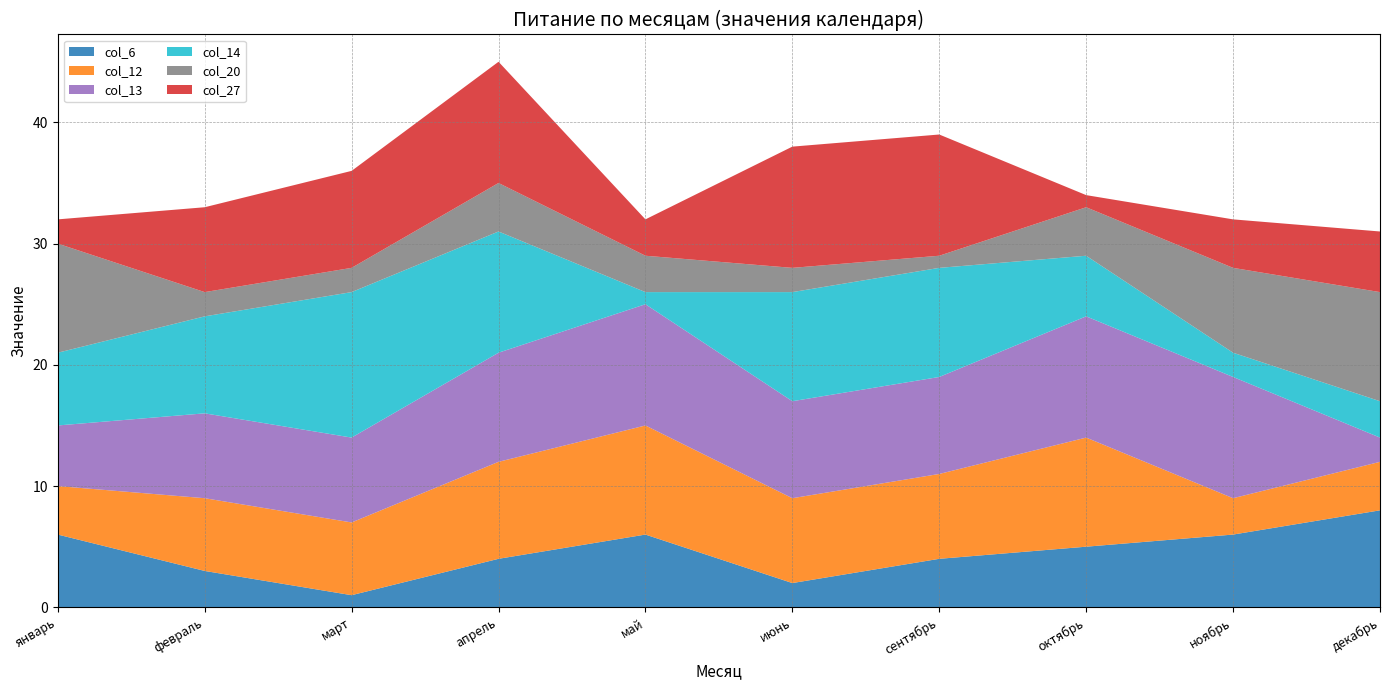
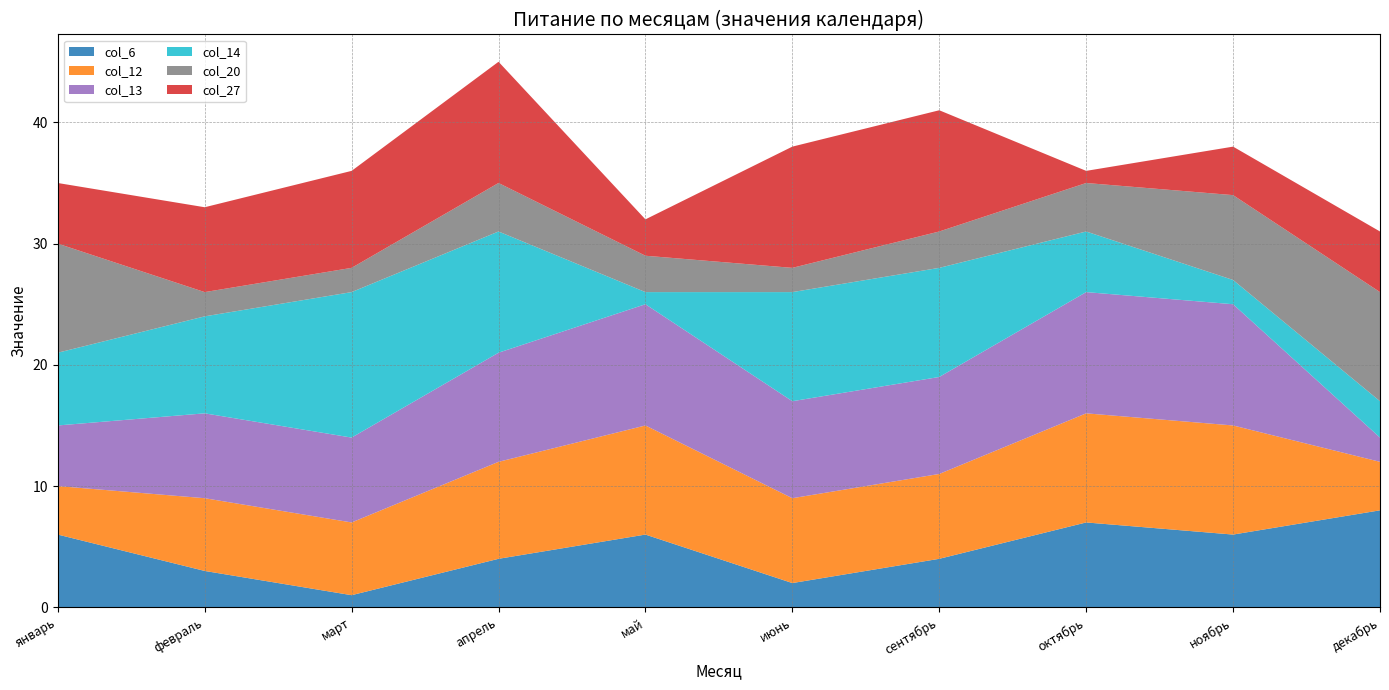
  {
    "col_6": {
      "январь": 6,
      "февраль": 3,
      "март": 1,
      "апрель": 4,
      "май": 6,
      "июнь": 2,
      "сентябрь": 4,
-     "октябрь": 5,
+     "октябрь": 7,
      "ноябрь": 6,
      "декабрь": 8
    },
    "col_12": {
      "январь": 4,
      "февраль": 6,
      "март": 6,
      "апрель": 8,
      "май": 9,
      "июнь": 7,
      "сентябрь": 7,
      "октябрь": 9,
-     "ноябрь": 3,
+     "ноябрь": 9,
      "декабрь": 4
    },
    "col_13": {
      "январь": 5,
      "февраль": 7,
      "март": 7,
      "апрель": 9,
      "май": 10,
      "июнь": 8,
      "сентябрь": 8,
      "октябрь": 10,
      "ноябрь": 10,
      "декабрь": 2
    },
    "col_14": {
      "январь": 6,
      "февраль": 8,
      "март": 12,
      "апрель": 10,
      "май": 1,
      "июнь": 9,
      "сентябрь": 9,
      "октябрь": 5,
      "ноябрь": 2,
      "декабрь": 3
    },
    "col_20": {
      "январь": 9,
      "февраль": 2,
      "март": 2,
      "апрель": 4,
      "май": 3,
      "июнь": 2,
-     "сентябрь": 1,
+     "сентябрь": 3,
      "октябрь": 4,
      "ноябрь": 7,
      "декабрь": 9
    },
    "col_27": {
-     "январь": 2,
+     "январь": 5,
      "февраль": 7,
      "март": 8,
      "апрель": 10,
      "май": 3,
      "июнь": 10,
      "сентябрь": 10,
      "октябрь": 1,
      "ноябрь": 4,
      "декабрь": 5
    }
  }
